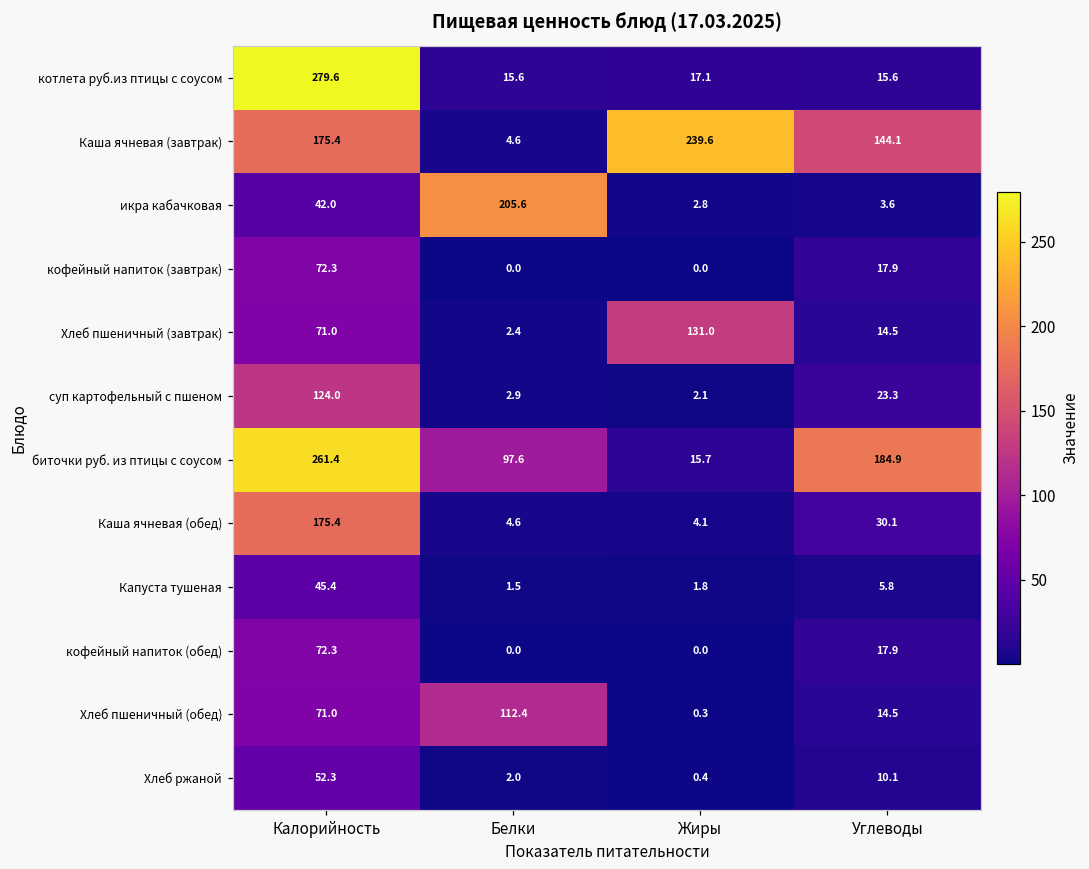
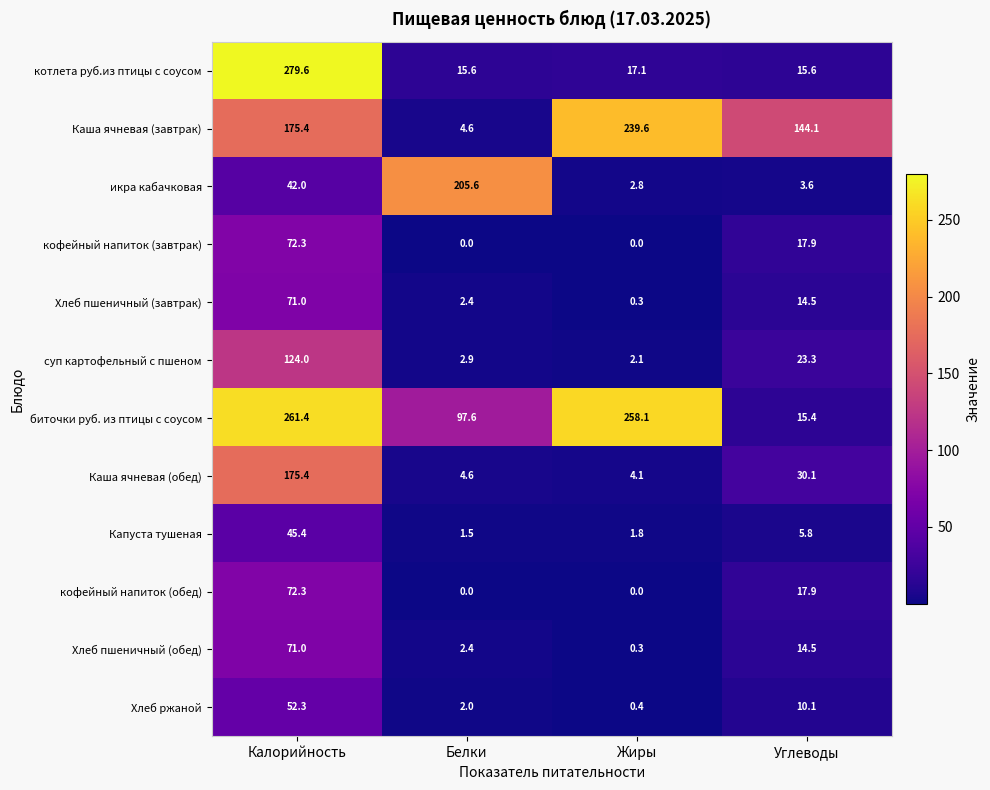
  {
    "котлета руб.из птицы с соусом": {
      "Калорийность": 279.6,
      "Белки": 15.6,
      "Жиры": 17.1,
      "Углеводы": 15.6
    },
    "Каша ячневая (завтрак)": {
      "Калорийность": 175.4,
      "Белки": 4.6,
      "Жиры": 239.6,
      "Углеводы": 144.1
    },
    "икра кабачковая": {
      "Калорийность": 42.0,
      "Белки": 205.6,
      "Жиры": 2.8,
      "Углеводы": 3.6
    },
    "кофейный напиток (завтрак)": {
      "Калорийность": 72.3,
      "Белки": 0.0,
      "Жиры": 0.0,
      "Углеводы": 17.9
    },
    "Хлеб пшеничный (завтрак)": {
      "Калорийность": 71.0,
      "Белки": 2.4,
-     "Жиры": 131.0,
+     "Жиры": 0.3,
      "Углеводы": 14.5
    },
    "суп картофельный с пшеном": {
      "Калорийность": 124.0,
      "Белки": 2.9,
      "Жиры": 2.1,
      "Углеводы": 23.3
    },
    "биточки руб. из птицы с соусом": {
      "Калорийность": 261.4,
      "Белки": 97.6,
-     "Жиры": 15.7,
-     "Углеводы": 184.9
+     "Жиры": 258.1,
+     "Углеводы": 15.4
    },
    "Каша ячневая (обед)": {
      "Калорийность": 175.4,
      "Белки": 4.6,
      "Жиры": 4.1,
      "Углеводы": 30.1
    },
    "Капуста тушеная": {
      "Калорийность": 45.4,
      "Белки": 1.5,
      "Жиры": 1.8,
      "Углеводы": 5.8
    },
    "кофейный напиток (обед)": {
      "Калорийность": 72.3,
      "Белки": 0.0,
      "Жиры": 0.0,
      "Углеводы": 17.9
    },
    "Хлеб пшеничный (обед)": {
      "Калорийность": 71.0,
-     "Белки": 112.4,
+     "Белки": 2.4,
      "Жиры": 0.3,
      "Углеводы": 14.5
    },
    "Хлеб ржаной": {
      "Калорийность": 52.3,
      "Белки": 2.0,
      "Жиры": 0.4,
      "Углеводы": 10.1
    }
  }
